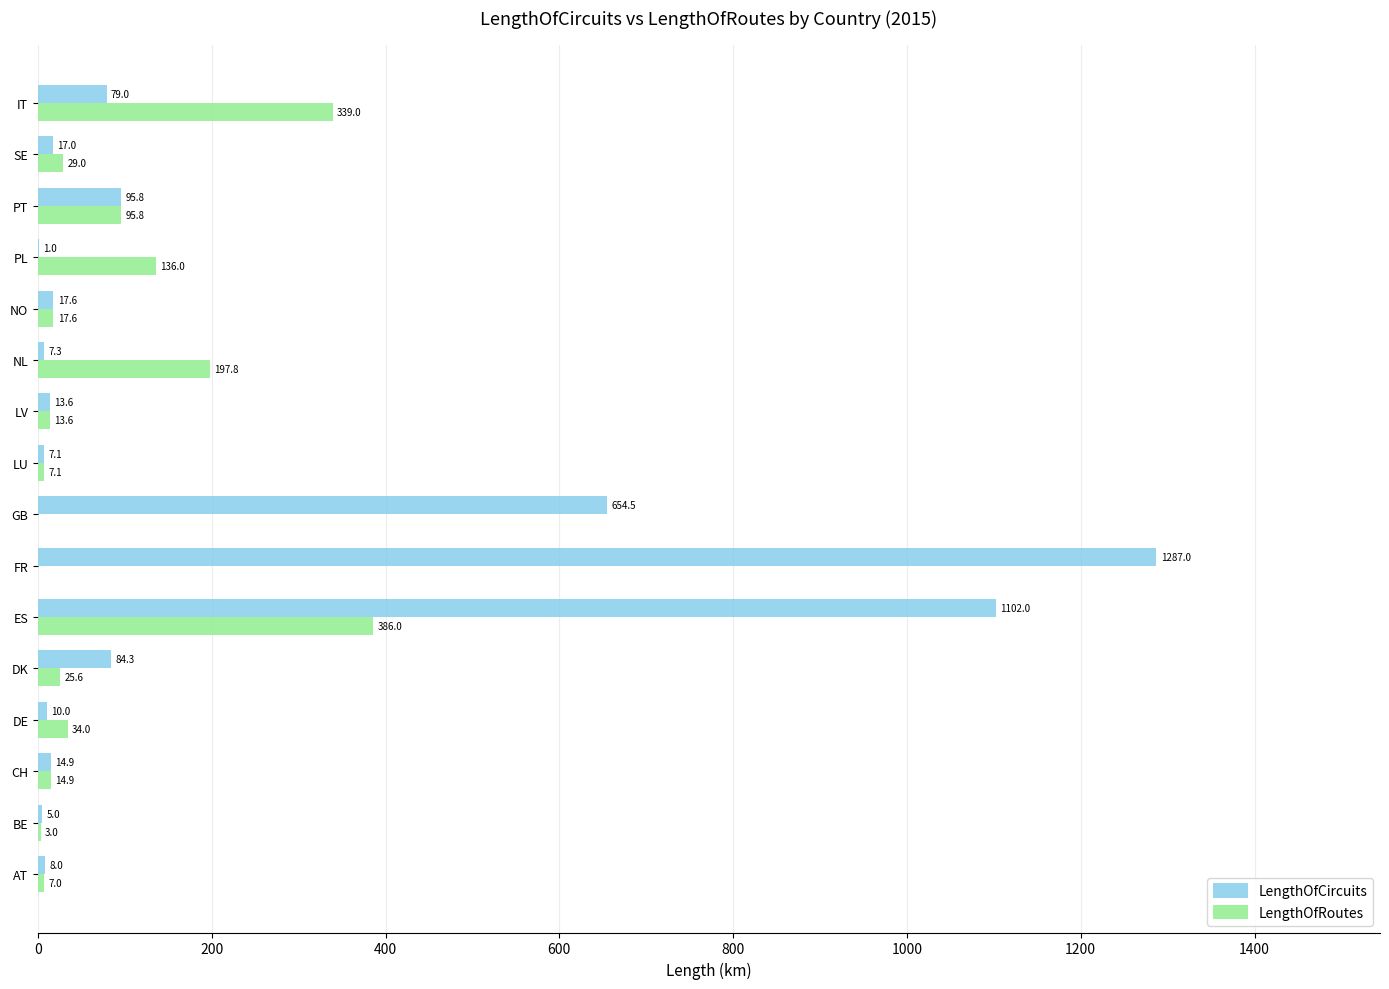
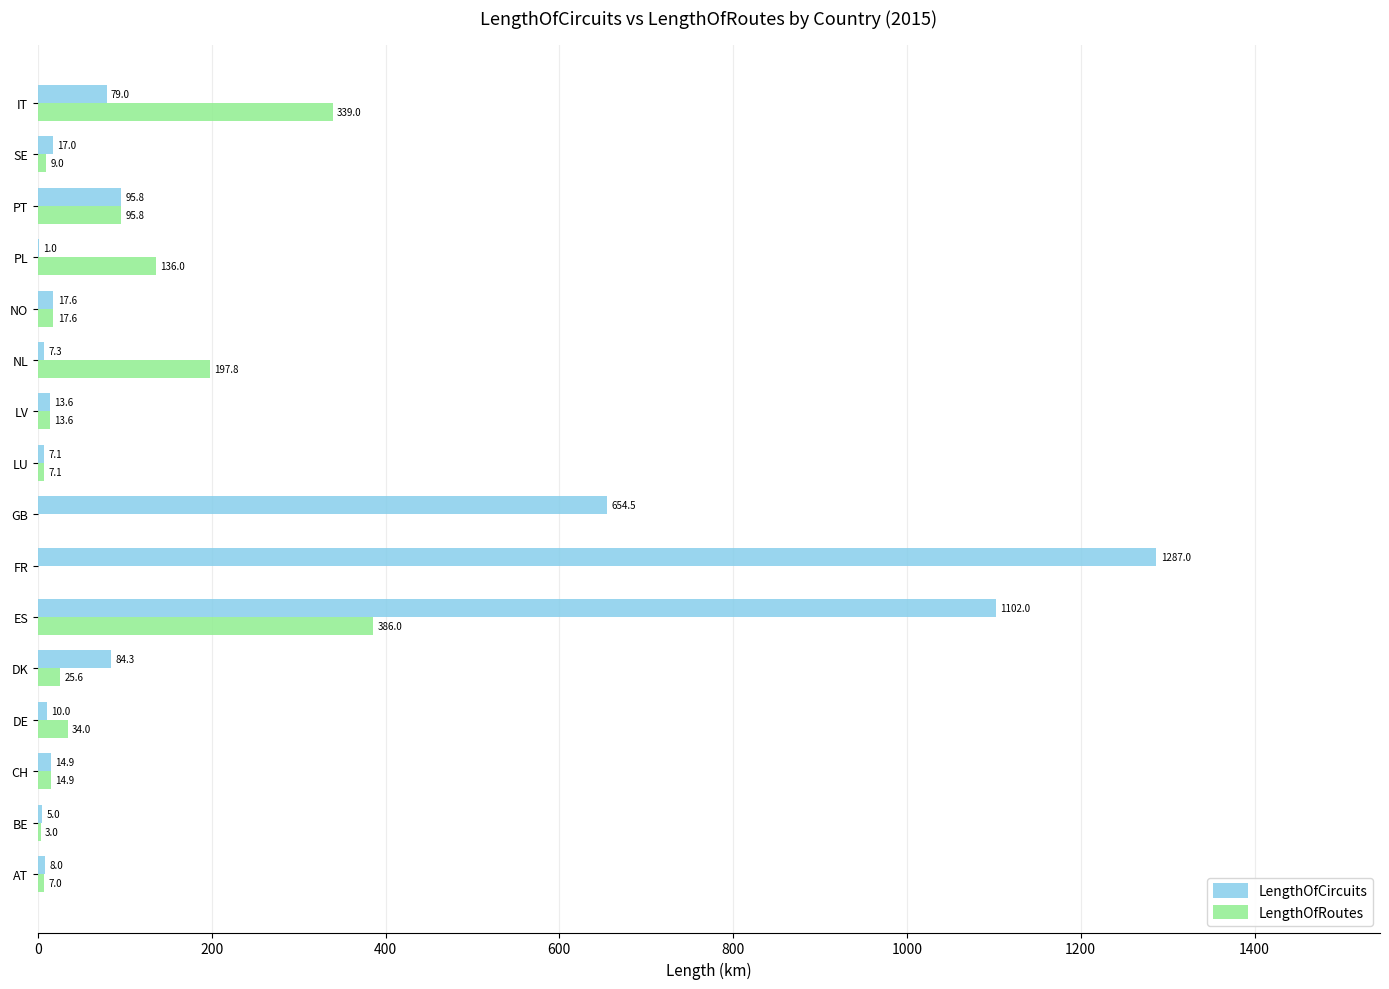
  {
    "LengthOfCircuits": {
      "IT": 79.0,
      "SE": 17.0,
      "PT": 95.8,
      "PL": 1.0,
      "NO": 17.6,
      "NL": 7.3,
      "LV": 13.6,
      "LU": 7.1,
      "GB": 654.5,
      "FR": 1287.0,
      "ES": 1102.0,
      "DK": 84.3,
      "DE": 10.0,
      "CH": 14.9,
      "BE": 5.0,
      "AT": 8.0
    },
    "LengthOfRoutes": {
      "IT": 339.0,
-     "SE": 29.0,
+     "SE": 9.0,
      "PT": 95.8,
      "PL": 136.0,
      "NO": 17.6,
      "NL": 197.8,
      "LV": 13.6,
      "LU": 7.1,
      "ES": 386.0,
      "DK": 25.6,
      "DE": 34.0,
      "CH": 14.9,
      "BE": 3.0,
      "AT": 7.0
    }
  }
